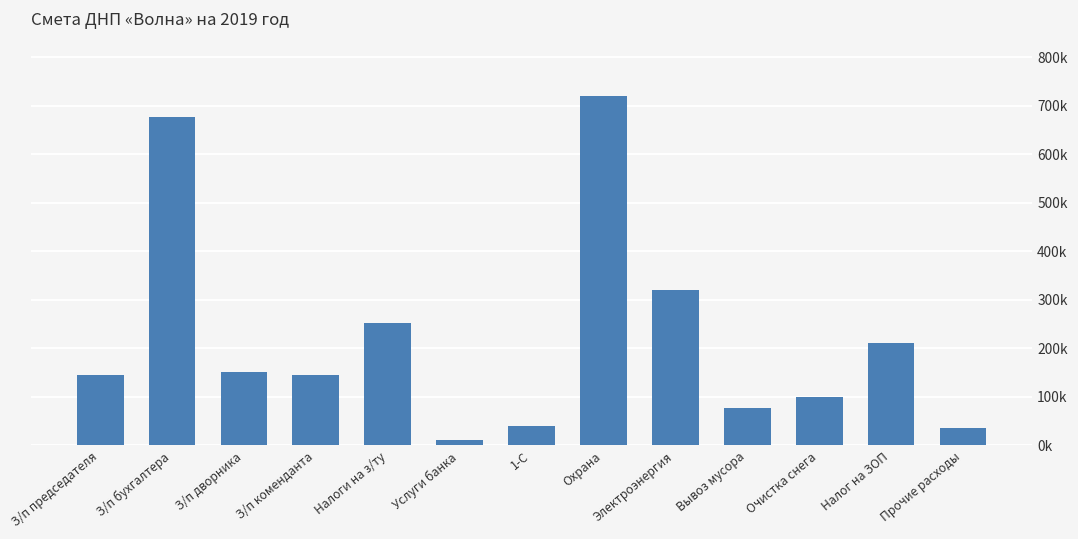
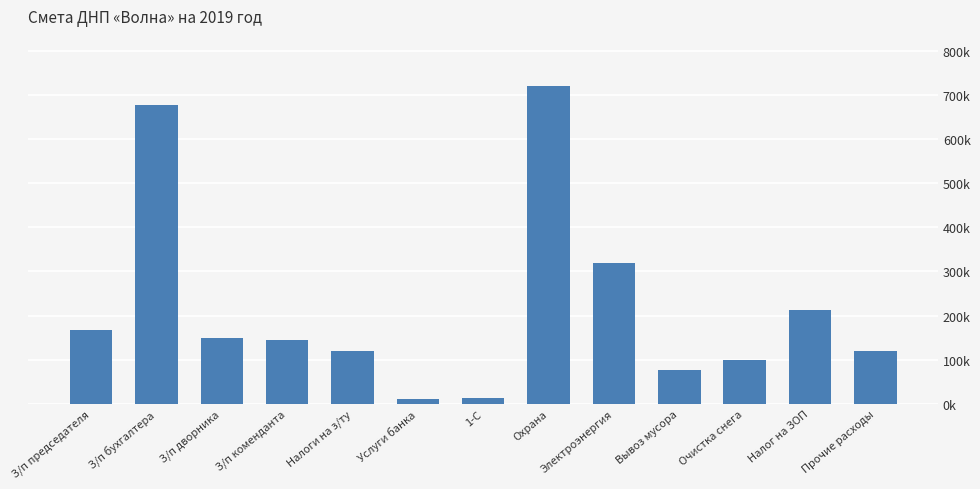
  {
-   "З/п председателя": 140000,
+   "З/п председателя": 170000,
    "З/п бухгалтера": 680000,
    "З/п дворника": 150000,
    "З/п коменданта": 140000,
-   "Налоги на з/ту": 250000,
+   "Налоги на з/ту": 120000,
    "Услуги банка": 10000,
-   "1-С": 40000,
+   "1-С": 10000,
    "Охрана": 720000,
    "Электроэнергия": 320000,
    "Вывоз мусора": 80000,
    "Очистка снега": 100000,
    "Налог на ЗОП": 210000,
-   "Прочие расходы": 40000
+   "Прочие расходы": 120000
  }
